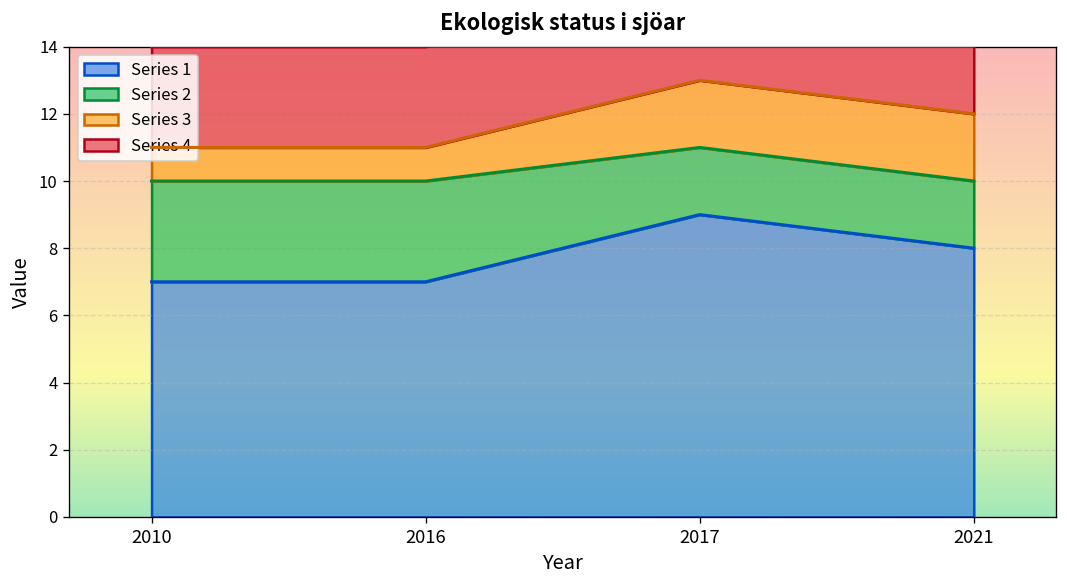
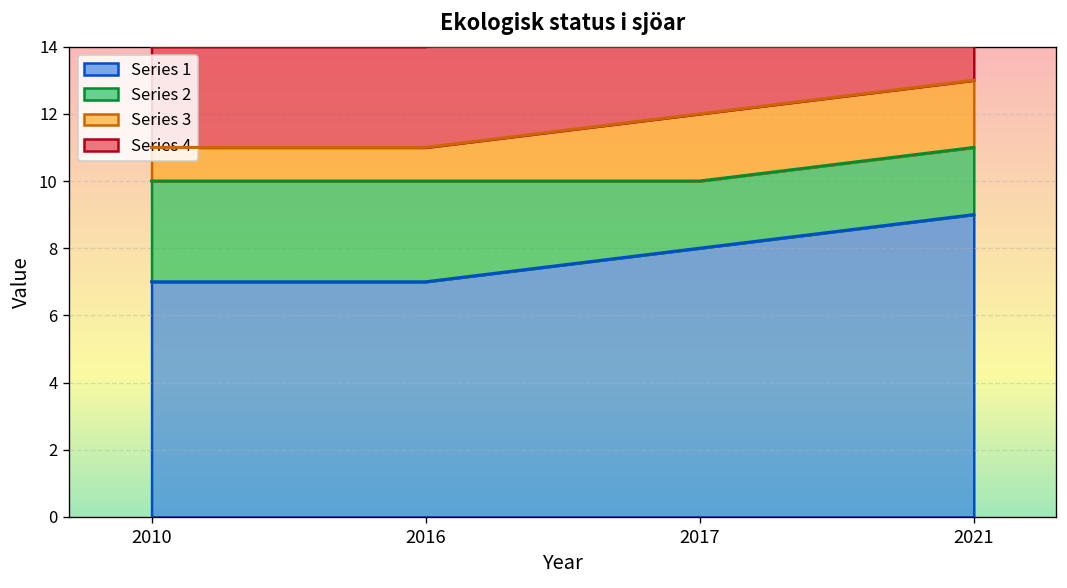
  {
    "Series 1": {
      "2010": 7,
      "2016": 7,
-     "2017": 9,
-     "2021": 8
+     "2017": 8,
+     "2021": 9
    },
    "Series 2": {
      "2010": 3,
      "2016": 3,
      "2017": 2,
      "2021": 2
    },
    "Series 3": {
      "2016": 1,
      "2017": 2,
      "2021": 2
    },
    "Series 4": {
      "2010": 3,
      "2016": 3
    }
  }
